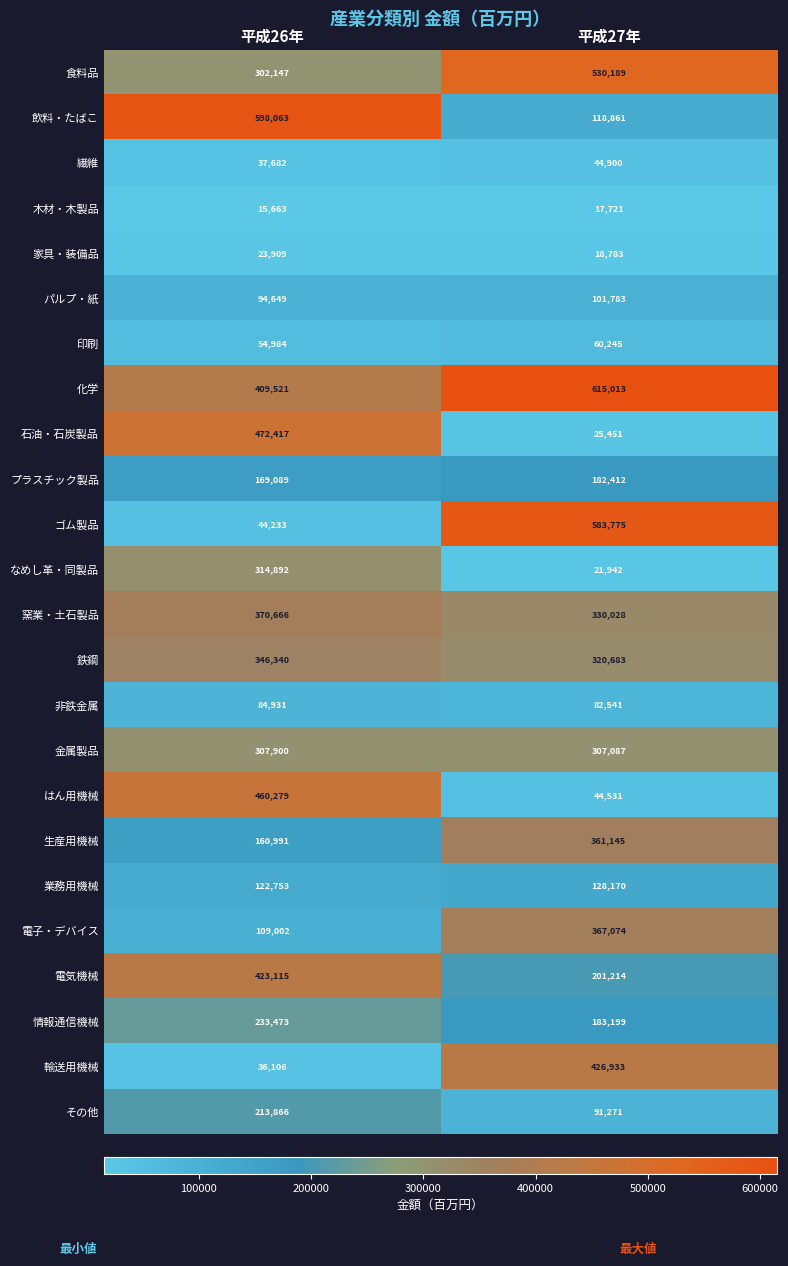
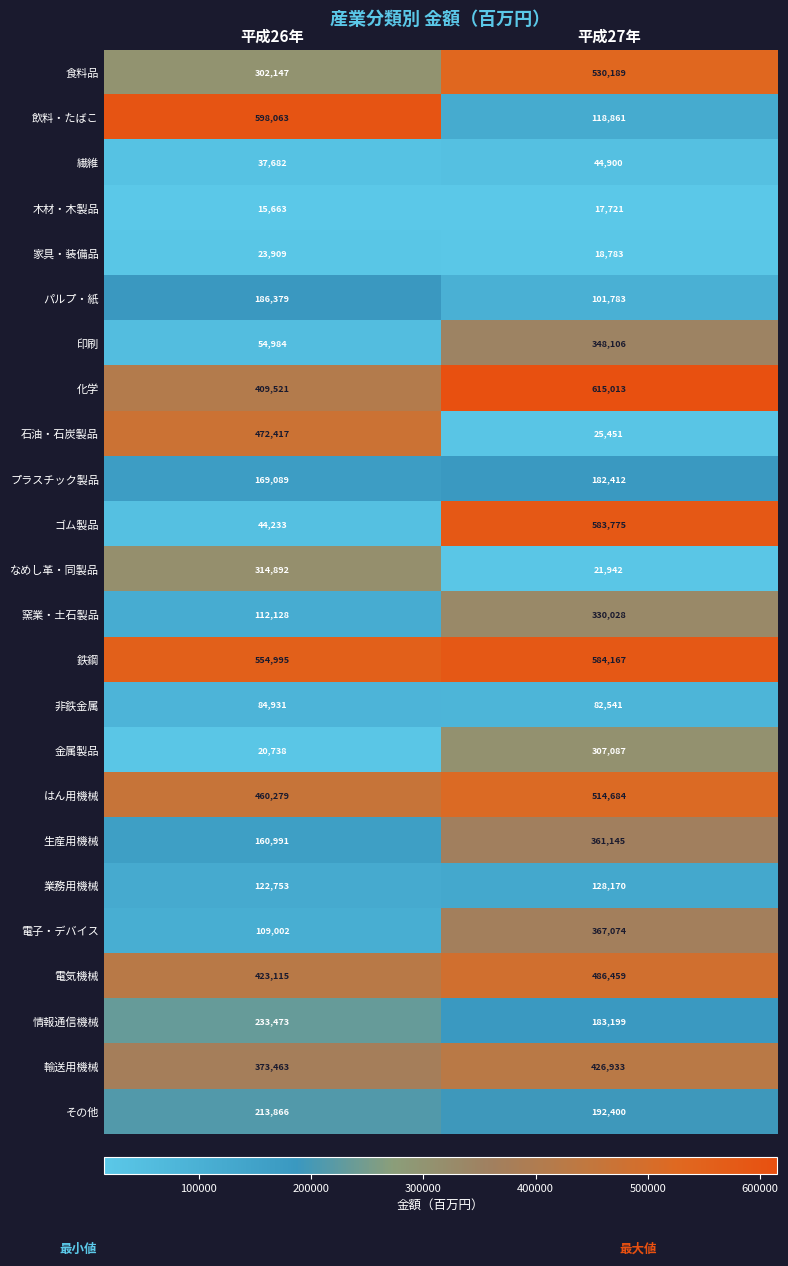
  {
    "食料品": {
      "平成26年": "302,147",
      "平成27年": "530,189"
    },
    "飲料・たばこ": {
      "平成26年": "598,063",
      "平成27年": "118,861"
    },
    "繊維": {
      "平成26年": "37,682",
      "平成27年": "44,900"
    },
    "木材・木製品": {
      "平成26年": "15,663",
      "平成27年": "17,721"
    },
    "家具・装備品": {
      "平成26年": "23,909",
      "平成27年": "18,783"
    },
    "パルプ・紙": {
-     "平成26年": "94,649",
+     "平成26年": "186,379",
      "平成27年": "101,783"
    },
    "印刷": {
      "平成26年": "54,984",
-     "平成27年": "60,245"
+     "平成27年": "348,106"
    },
    "化学": {
      "平成26年": "409,521",
      "平成27年": "615,013"
    },
    "石油・石炭製品": {
      "平成26年": "472,417",
      "平成27年": "25,451"
    },
    "プラスチック製品": {
      "平成26年": "169,089",
      "平成27年": "182,412"
    },
    "ゴム製品": {
      "平成26年": "44,233",
      "平成27年": "583,775"
    },
    "なめし革・同製品": {
      "平成26年": "314,892",
      "平成27年": "21,942"
    },
    "窯業・土石製品": {
-     "平成26年": "370,666",
+     "平成26年": "112,128",
      "平成27年": "330,028"
    },
    "鉄鋼": {
-     "平成26年": "346,340",
-     "平成27年": "320,683"
+     "平成26年": "554,995",
+     "平成27年": "584,167"
    },
    "非鉄金属": {
      "平成26年": "84,931",
      "平成27年": "82,541"
    },
    "金属製品": {
-     "平成26年": "307,900",
+     "平成26年": "20,738",
      "平成27年": "307,087"
    },
    "はん用機械": {
      "平成26年": "460,279",
-     "平成27年": "44,531"
+     "平成27年": "514,684"
    },
    "生産用機械": {
      "平成26年": "160,991",
      "平成27年": "361,145"
    },
    "業務用機械": {
      "平成26年": "122,753",
      "平成27年": "128,170"
    },
    "電子・デバイス": {
      "平成26年": "109,002",
      "平成27年": "367,074"
    },
    "電気機械": {
      "平成26年": "423,115",
-     "平成27年": "201,214"
+     "平成27年": "486,459"
    },
    "情報通信機械": {
      "平成26年": "233,473",
      "平成27年": "183,199"
    },
    "輸送用機械": {
-     "平成26年": "36,106",
+     "平成26年": "373,463",
      "平成27年": "426,933"
    },
    "その他": {
      "平成26年": "213,866",
-     "平成27年": "91,271"
+     "平成27年": "192,400"
    }
  }
